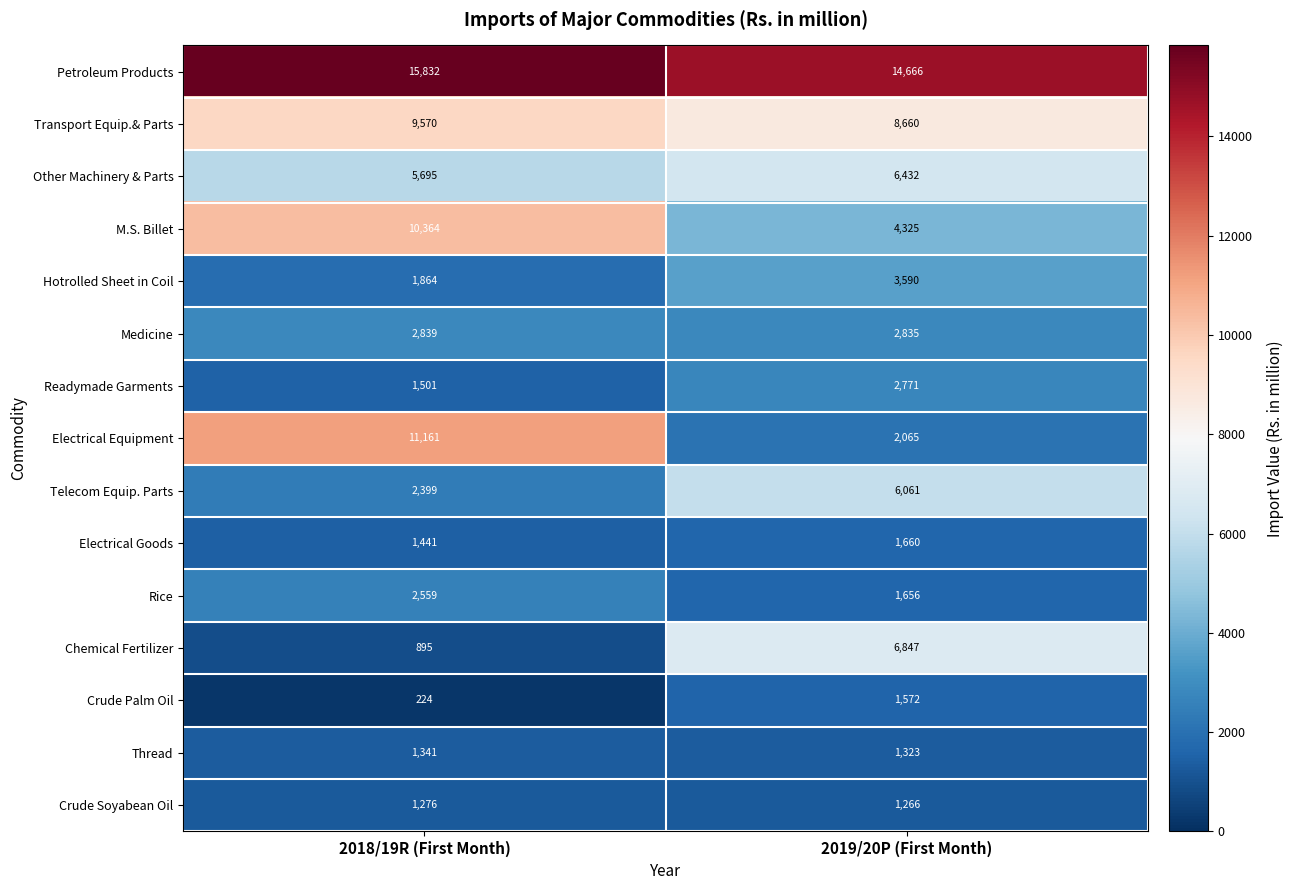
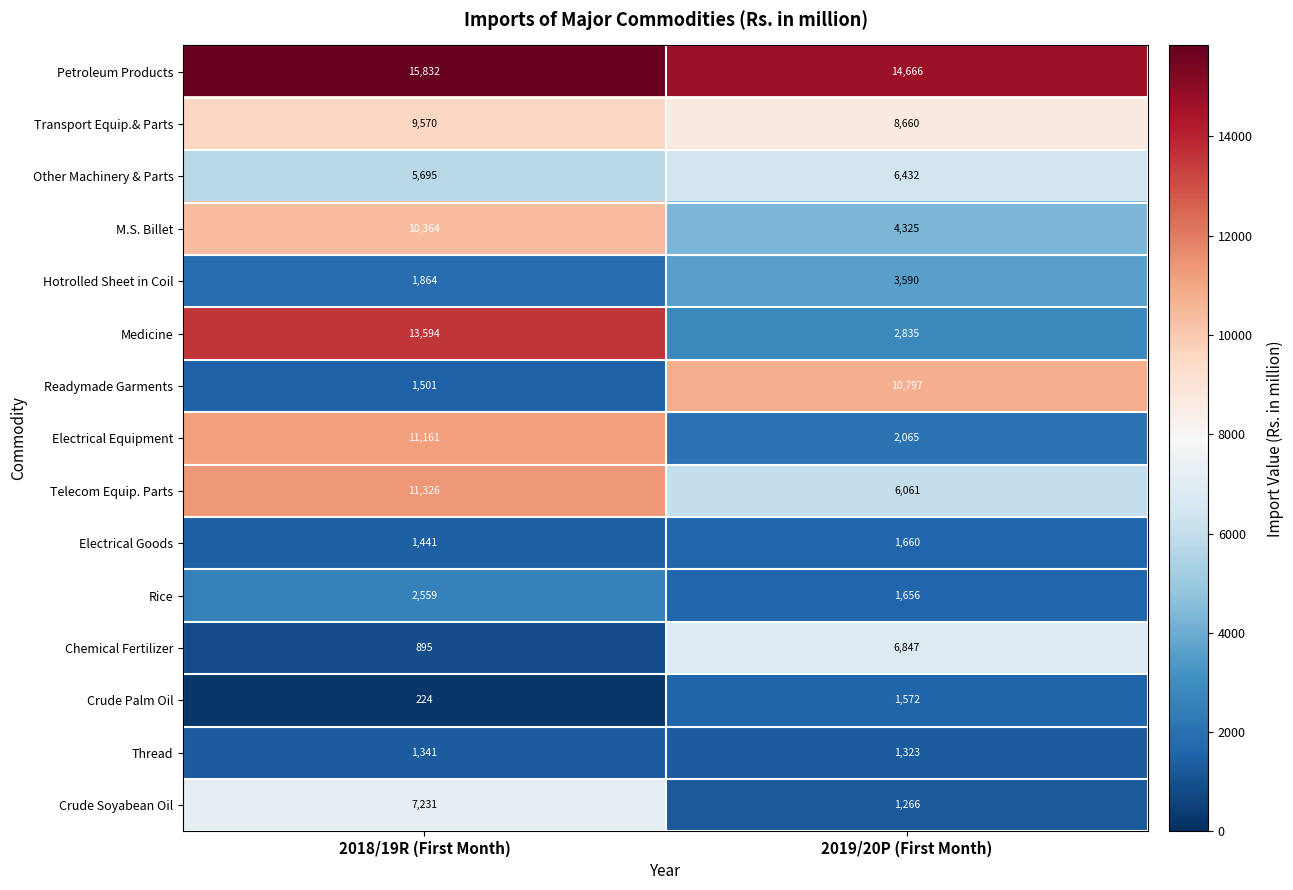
  {
    "Petroleum Products": {
      "2018/19R (First Month)": "15,832",
      "2019/20P (First Month)": "14,666"
    },
    "Transport Equip.& Parts": {
      "2018/19R (First Month)": "9,570",
      "2019/20P (First Month)": "8,660"
    },
    "Other Machinery & Parts": {
      "2018/19R (First Month)": "5,695",
      "2019/20P (First Month)": "6,432"
    },
    "M.S. Billet": {
      "2018/19R (First Month)": "10,364",
      "2019/20P (First Month)": "4,325"
    },
    "Hotrolled Sheet in Coil": {
      "2018/19R (First Month)": "1,864",
      "2019/20P (First Month)": "3,590"
    },
    "Medicine": {
-     "2018/19R (First Month)": "2,839",
+     "2018/19R (First Month)": "13,594",
      "2019/20P (First Month)": "2,835"
    },
    "Readymade Garments": {
      "2018/19R (First Month)": "1,501",
-     "2019/20P (First Month)": "2,771"
+     "2019/20P (First Month)": "10,797"
    },
    "Electrical Equipment": {
      "2018/19R (First Month)": "11,161",
      "2019/20P (First Month)": "2,065"
    },
    "Telecom Equip. Parts": {
-     "2018/19R (First Month)": "2,399",
+     "2018/19R (First Month)": "11,326",
      "2019/20P (First Month)": "6,061"
    },
    "Electrical Goods": {
      "2018/19R (First Month)": "1,441",
      "2019/20P (First Month)": "1,660"
    },
    "Rice": {
      "2018/19R (First Month)": "2,559",
      "2019/20P (First Month)": "1,656"
    },
    "Chemical Fertilizer": {
      "2018/19R (First Month)": "895",
      "2019/20P (First Month)": "6,847"
    },
    "Crude Palm Oil": {
      "2018/19R (First Month)": "224",
      "2019/20P (First Month)": "1,572"
    },
    "Thread": {
      "2018/19R (First Month)": "1,341",
      "2019/20P (First Month)": "1,323"
    },
    "Crude Soyabean Oil": {
-     "2018/19R (First Month)": "1,276",
+     "2018/19R (First Month)": "7,231",
      "2019/20P (First Month)": "1,266"
    }
  }
